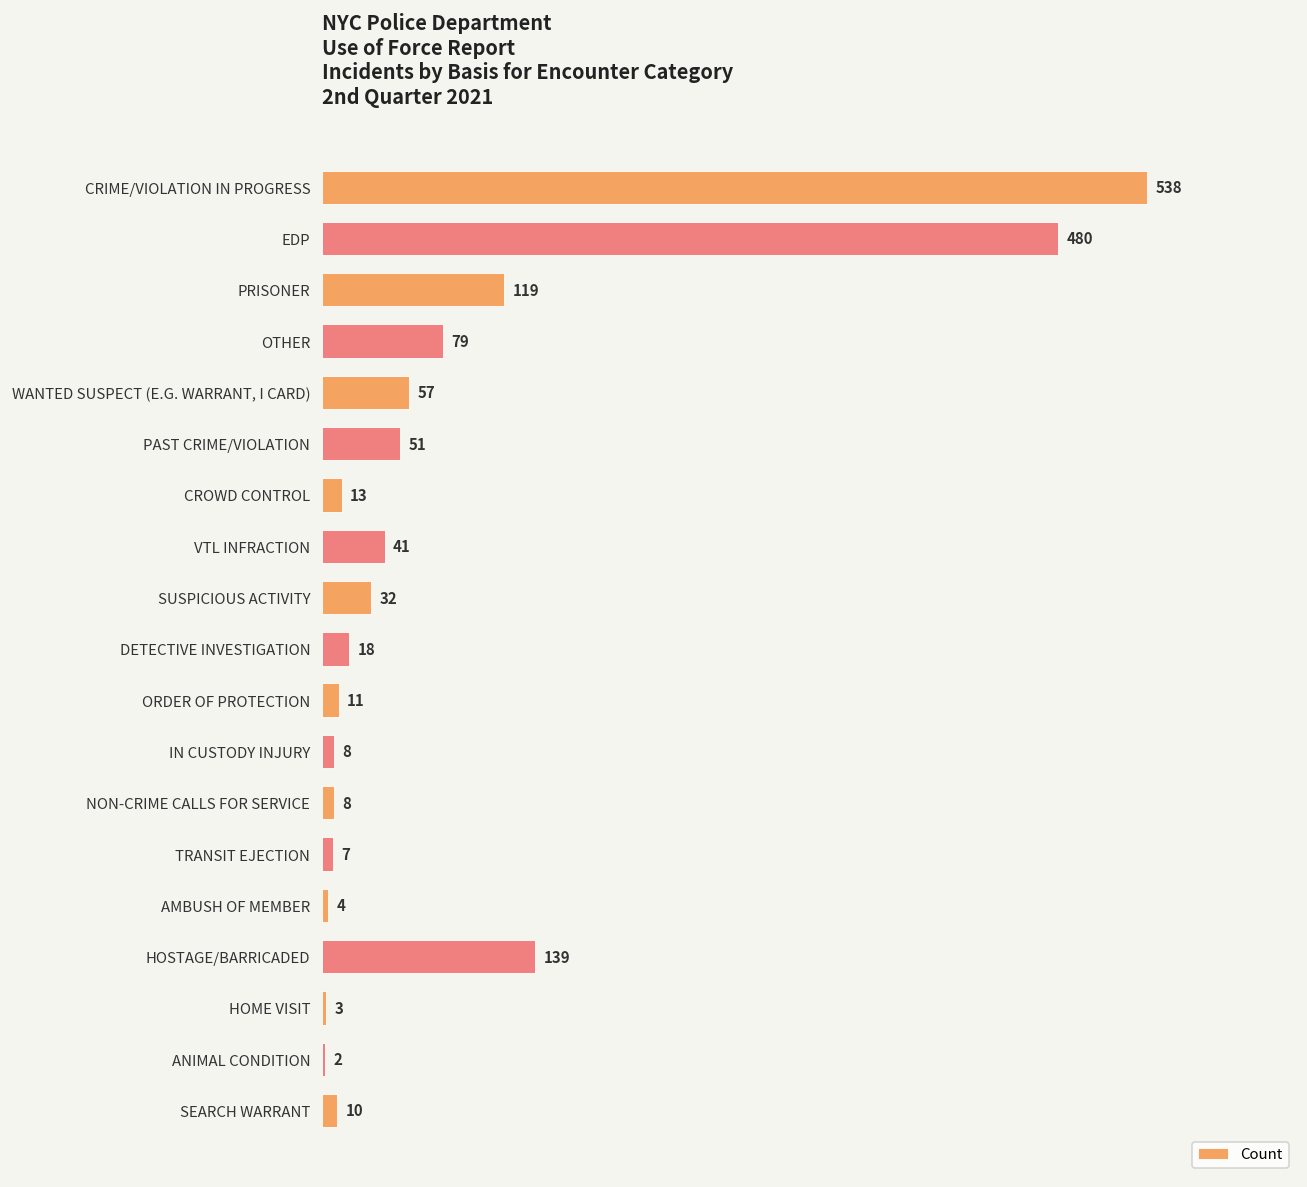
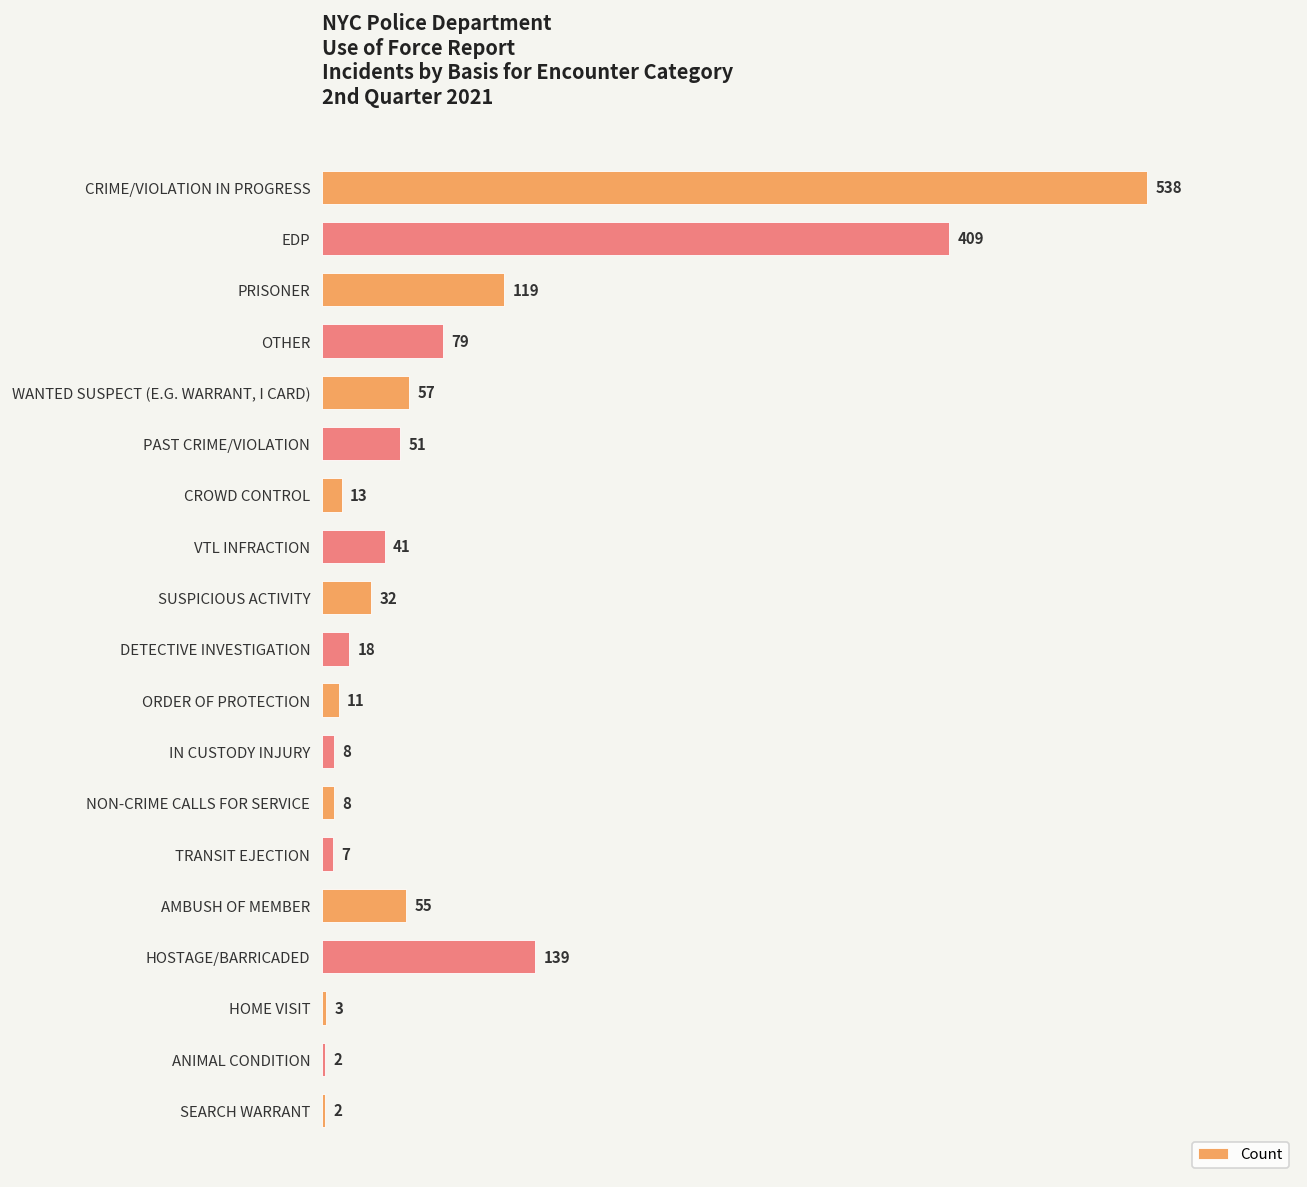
  {
    "CRIME/VIOLATION IN PROGRESS": 538,
-   "EDP": 480,
+   "EDP": 409,
    "PRISONER": 119,
    "OTHER": 79,
    "WANTED SUSPECT (E.G. WARRANT, I CARD)": 57,
    "PAST CRIME/VIOLATION": 51,
    "CROWD CONTROL": 13,
    "VTL INFRACTION": 41,
    "SUSPICIOUS ACTIVITY": 32,
    "DETECTIVE INVESTIGATION": 18,
    "ORDER OF PROTECTION": 11,
    "IN CUSTODY INJURY": 8,
    "NON-CRIME CALLS FOR SERVICE": 8,
    "TRANSIT EJECTION": 7,
-   "AMBUSH OF MEMBER": 4,
+   "AMBUSH OF MEMBER": 55,
    "HOSTAGE/BARRICADED": 139,
    "HOME VISIT": 3,
    "ANIMAL CONDITION": 2,
-   "SEARCH WARRANT": 10
+   "SEARCH WARRANT": 2
  }
